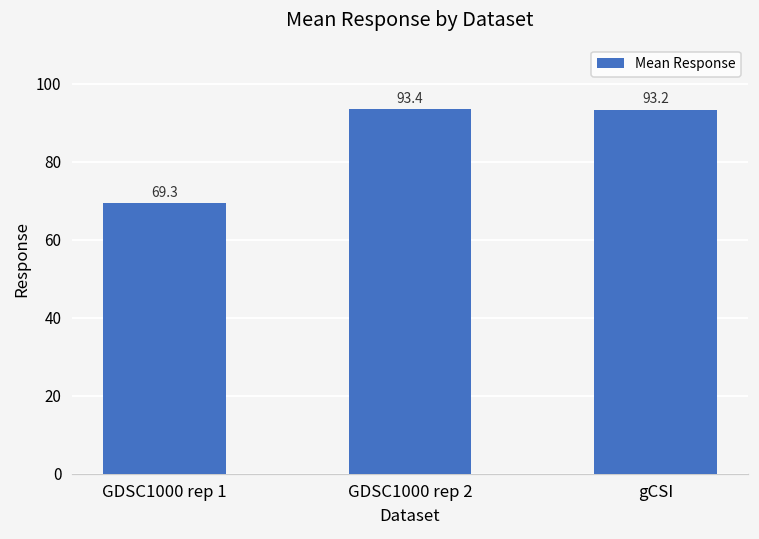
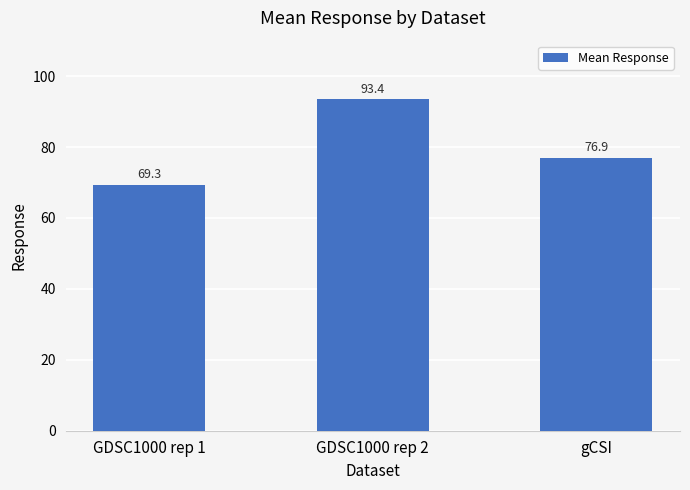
  {
    "GDSC1000 rep 1": 69.3,
    "GDSC1000 rep 2": 93.4,
-   "gCSI": 93.2
+   "gCSI": 76.9
  }
